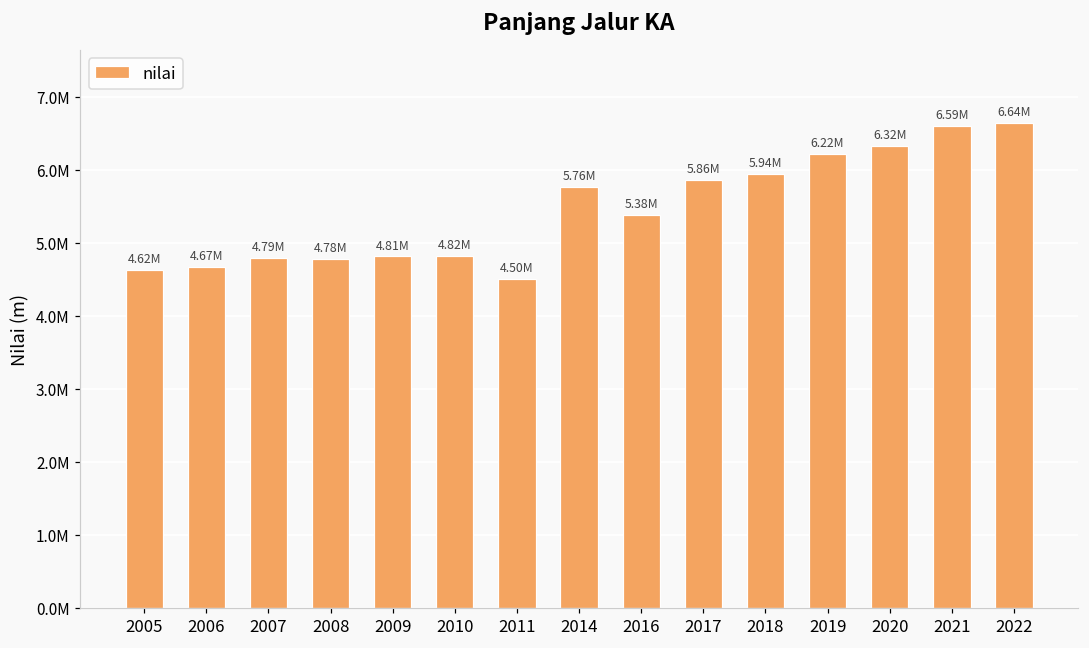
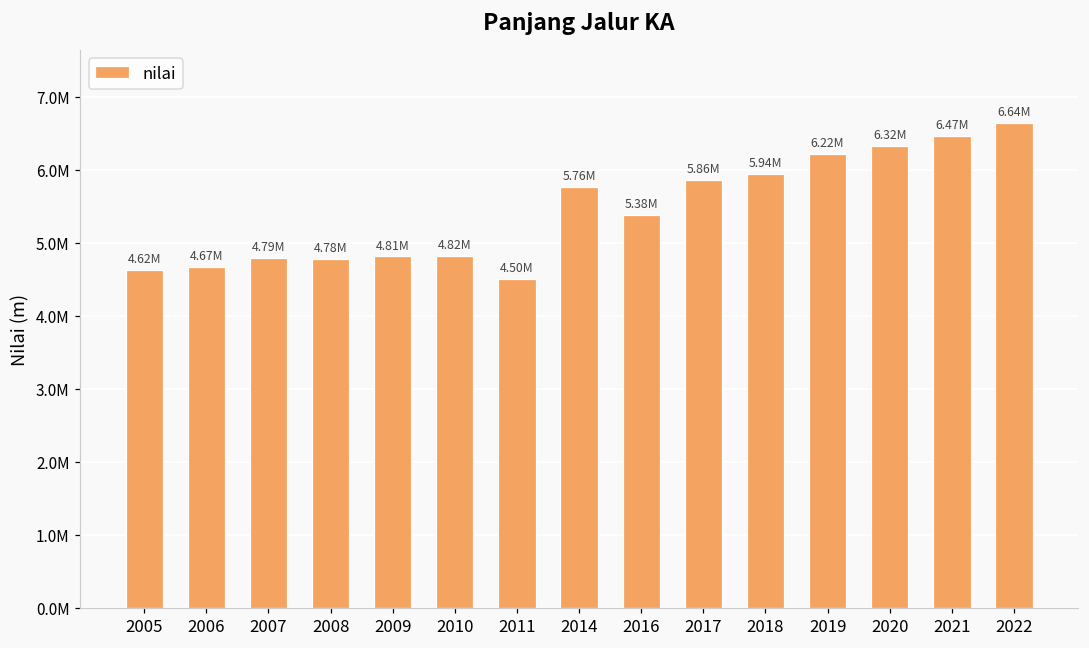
  {
    "2005": "4.62M",
    "2006": "4.67M",
    "2007": "4.79M",
    "2008": "4.78M",
    "2009": "4.81M",
    "2010": "4.82M",
    "2011": "4.50M",
    "2014": "5.76M",
    "2016": "5.38M",
    "2017": "5.86M",
    "2018": "5.94M",
    "2019": "6.22M",
    "2020": "6.32M",
-   "2021": "6.59M",
+   "2021": "6.47M",
    "2022": "6.64M"
  }
